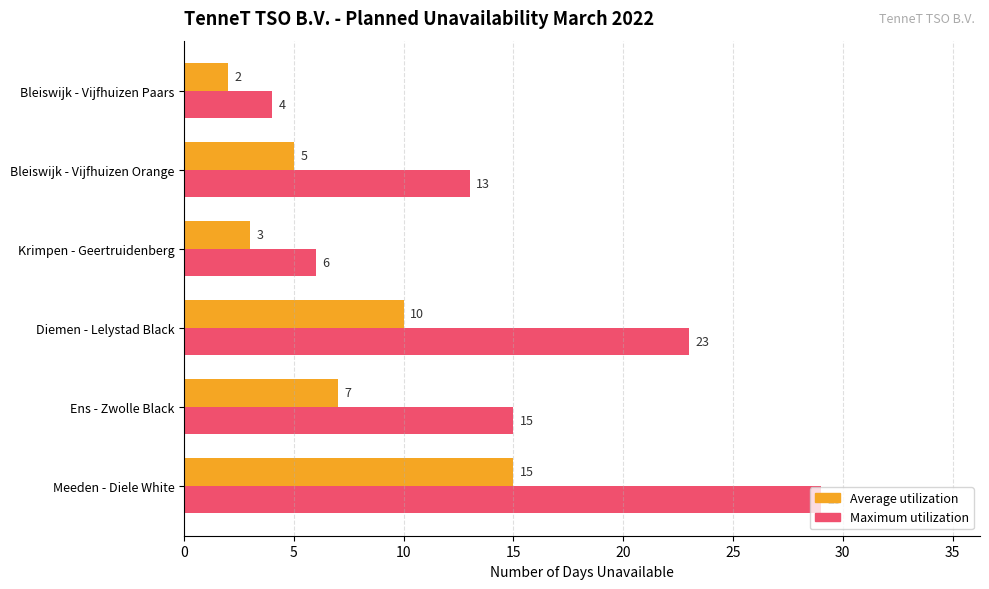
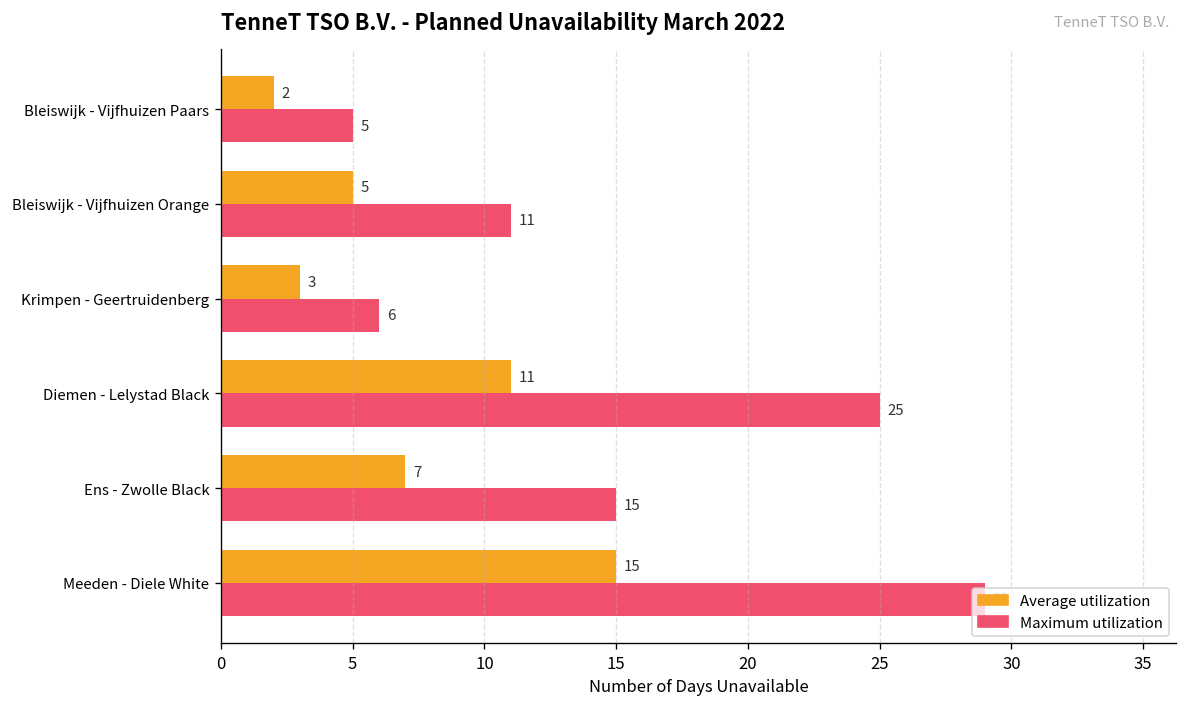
  {
    "Average utilization": {
      "Bleiswijk - Vijfhuizen Paars": 2,
      "Bleiswijk - Vijfhuizen Orange": 5,
      "Krimpen - Geertruidenberg": 3,
-     "Diemen - Lelystad Black": 10,
+     "Diemen - Lelystad Black": 11,
      "Ens - Zwolle Black": 7,
      "Meeden - Diele White": 15
    },
    "Maximum utilization": {
-     "Bleiswijk - Vijfhuizen Paars": 4,
-     "Bleiswijk - Vijfhuizen Orange": 13,
+     "Bleiswijk - Vijfhuizen Paars": 5,
+     "Bleiswijk - Vijfhuizen Orange": 11,
      "Krimpen - Geertruidenberg": 6,
-     "Diemen - Lelystad Black": 23,
+     "Diemen - Lelystad Black": 25,
      "Ens - Zwolle Black": 15
    }
  }
